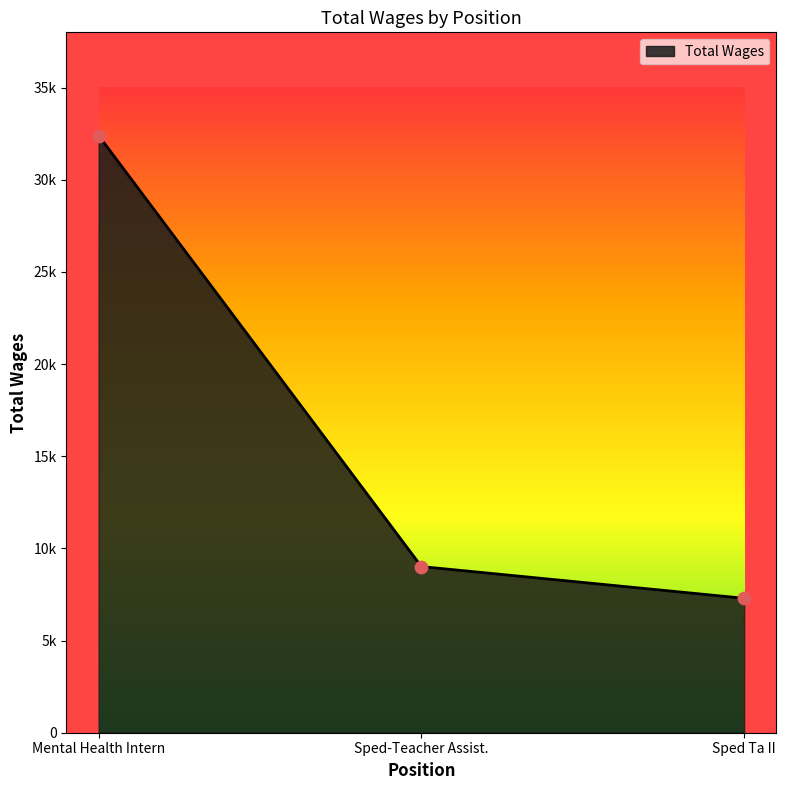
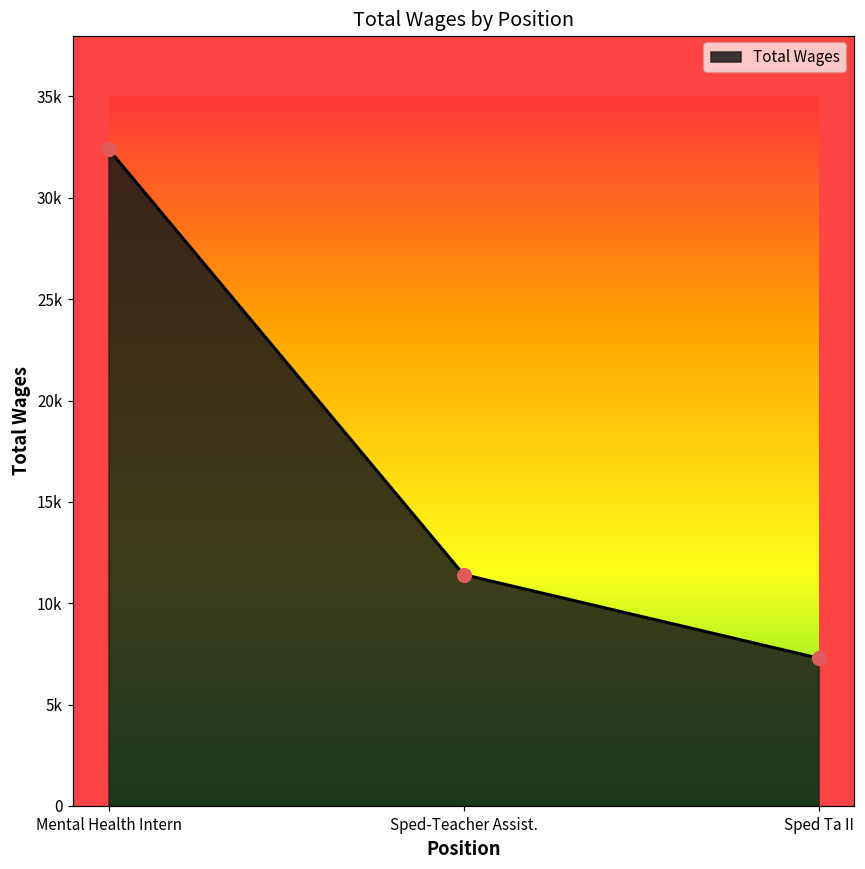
  {
    "Mental Health Intern": 32400,
-   "Sped-Teacher Assist.": 9000,
+   "Sped-Teacher Assist.": 11400,
    "Sped Ta II": 7300
  }
